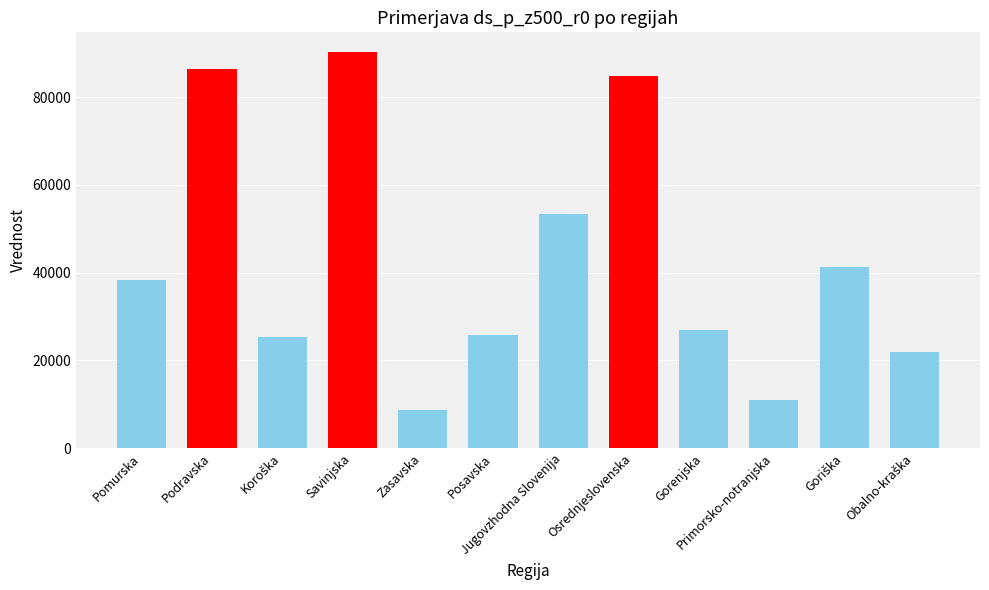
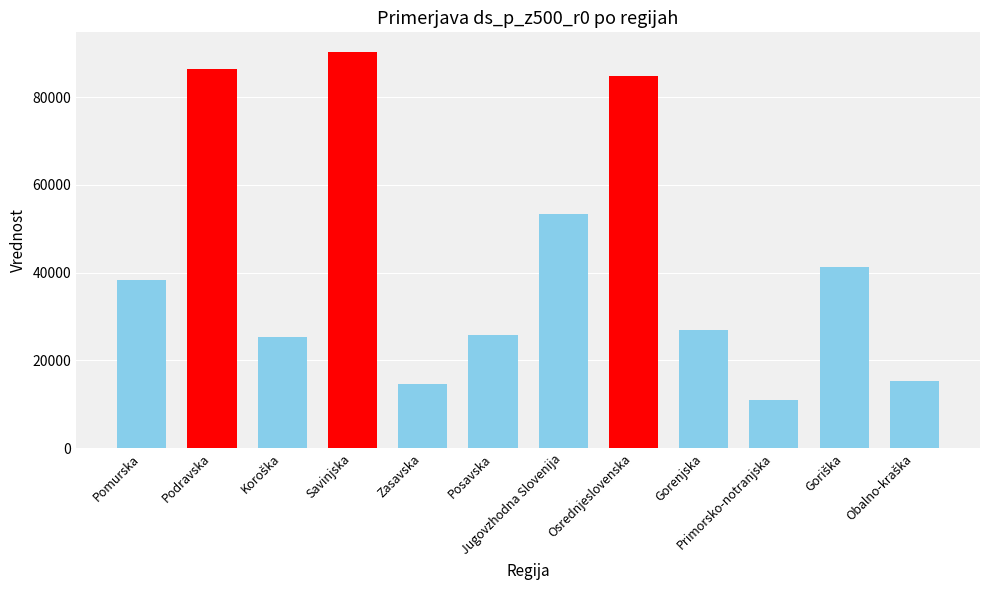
  {
    "Pomurska": 38000,
    "Podravska": 86000,
    "Koroška": 25000,
    "Savinjska": 90000,
-   "Zasavska": 9000,
+   "Zasavska": 15000,
    "Posavska": 26000,
    "Jugovzhodna Slovenija": 53000,
    "Osrednjeslovenska": 85000,
    "Gorenjska": 27000,
    "Primorsko-notranjska": 11000,
    "Goriška": 41000,
-   "Obalno-kraška": 22000
+   "Obalno-kraška": 15000
  }
